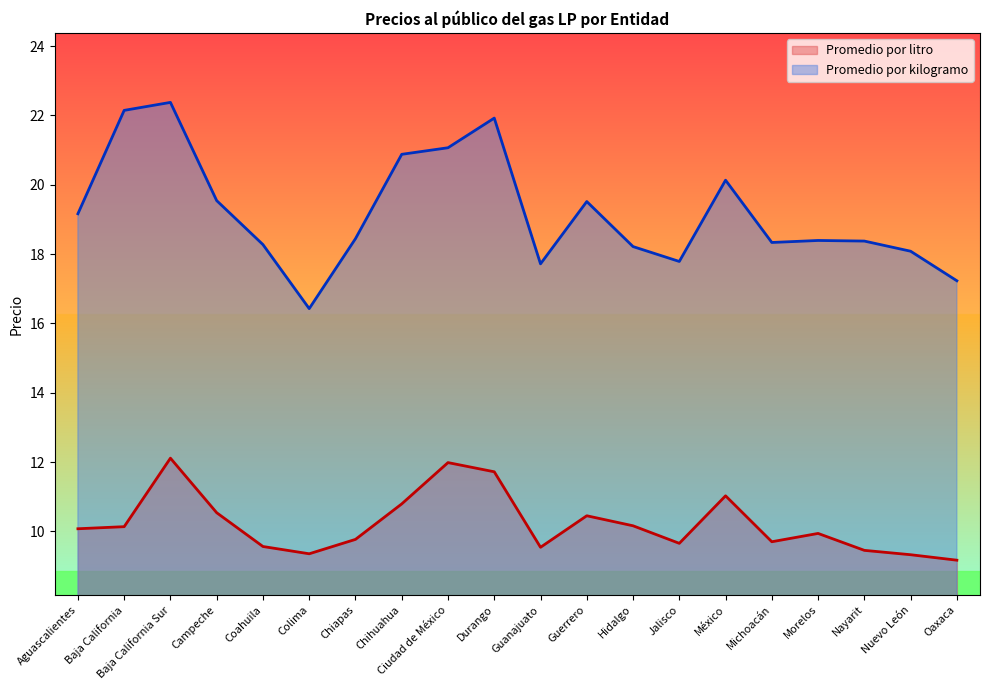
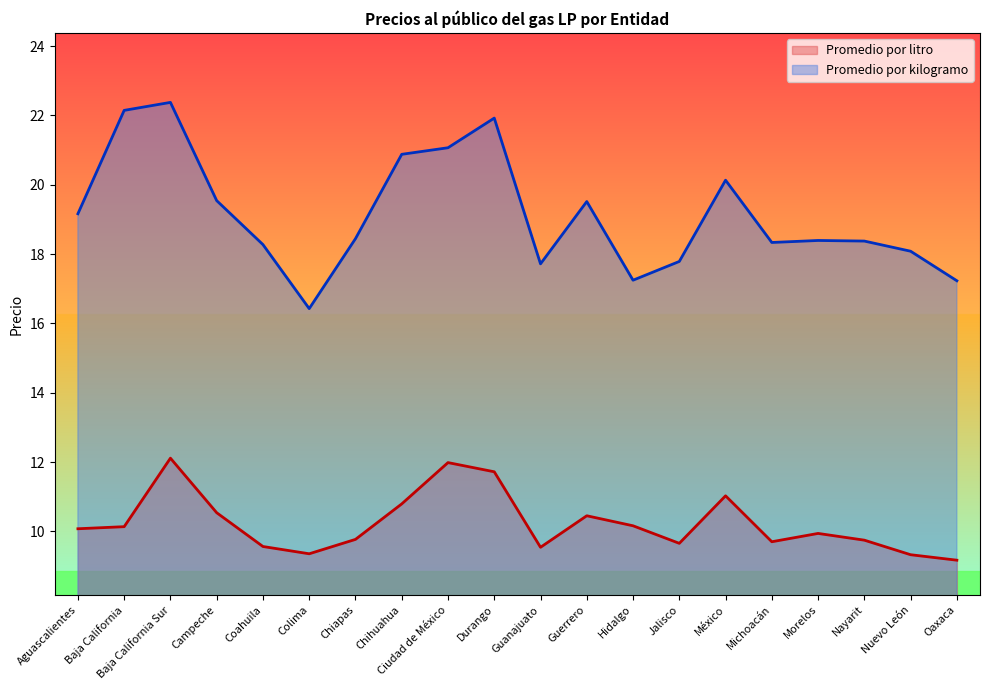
  {
    "Promedio por litro": {
      "Aguascalientes": 10.1,
      "Baja California": 10.1,
      "Baja California Sur": 12.1,
      "Campeche": 10.5,
      "Coahuila": 9.6,
      "Colima": 9.4,
      "Chiapas": 9.8,
      "Chihuahua": 10.8,
      "Ciudad de México": 12.0,
      "Durango": 11.7,
      "Guanajuato": 9.5,
      "Guerrero": 10.5,
      "Hidalgo": 10.2,
      "Jalisco": 9.7,
      "México": 11.0,
      "Michoacán": 9.7,
      "Morelos": 9.9,
-     "Nayarit": 9.5,
+     "Nayarit": 9.7,
      "Nuevo León": 9.3,
      "Oaxaca": 9.2
    },
    "Promedio por kilogramo": {
      "Aguascalientes": 19.2,
      "Baja California": 22.1,
      "Baja California Sur": 22.4,
      "Campeche": 19.5,
      "Coahuila": 18.3,
      "Colima": 16.4,
      "Chiapas": 18.4,
      "Chihuahua": 20.9,
      "Ciudad de México": 21.1,
      "Durango": 21.9,
      "Guanajuato": 17.7,
      "Guerrero": 19.5,
-     "Hidalgo": 18.2,
+     "Hidalgo": 17.2,
      "Jalisco": 17.8,
      "México": 20.1,
      "Michoacán": 18.3,
      "Morelos": 18.4,
      "Nayarit": 18.4,
      "Nuevo León": 18.1,
      "Oaxaca": 17.2
    }
  }
